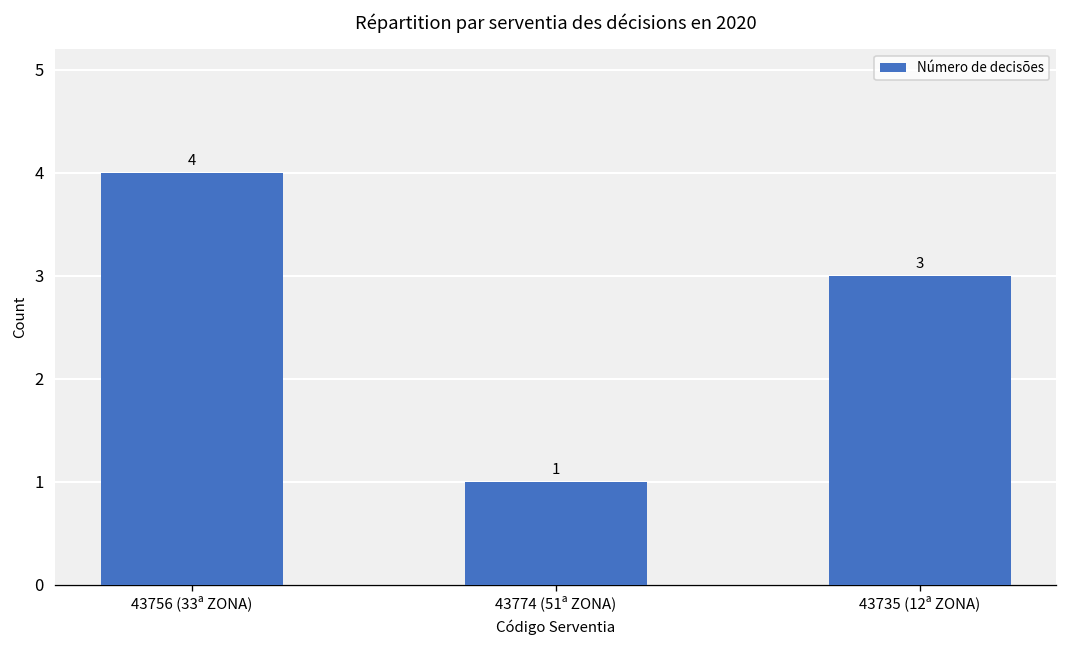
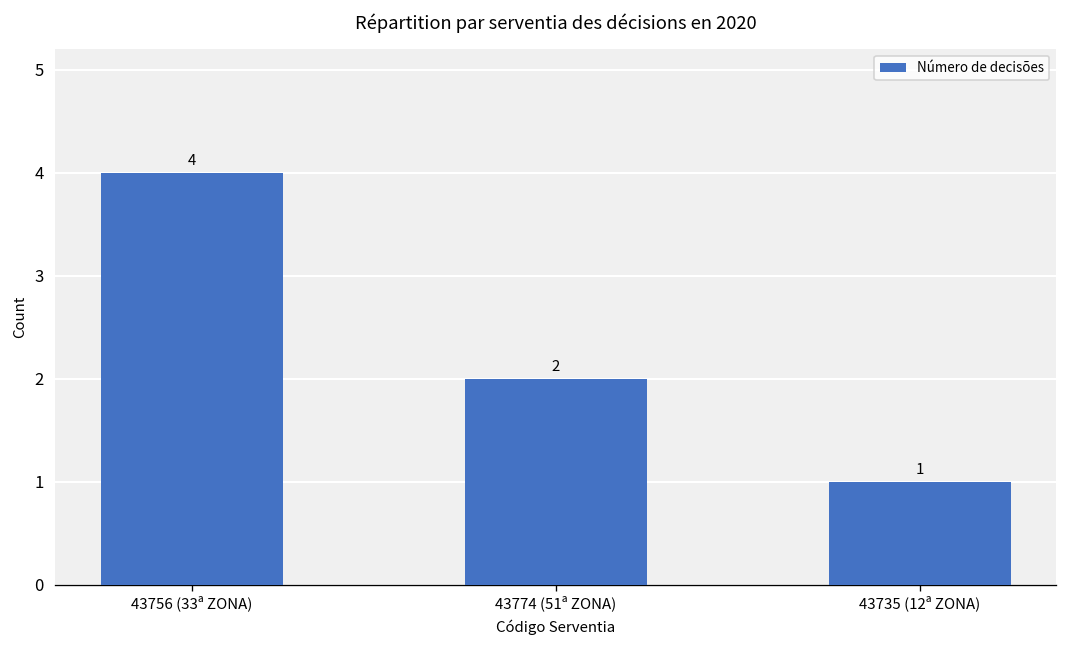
  {
    "43756 (33ª ZONA)": 4,
-   "43774 (51ª ZONA)": 1,
-   "43735 (12ª ZONA)": 3
+   "43774 (51ª ZONA)": 2,
+   "43735 (12ª ZONA)": 1
  }
